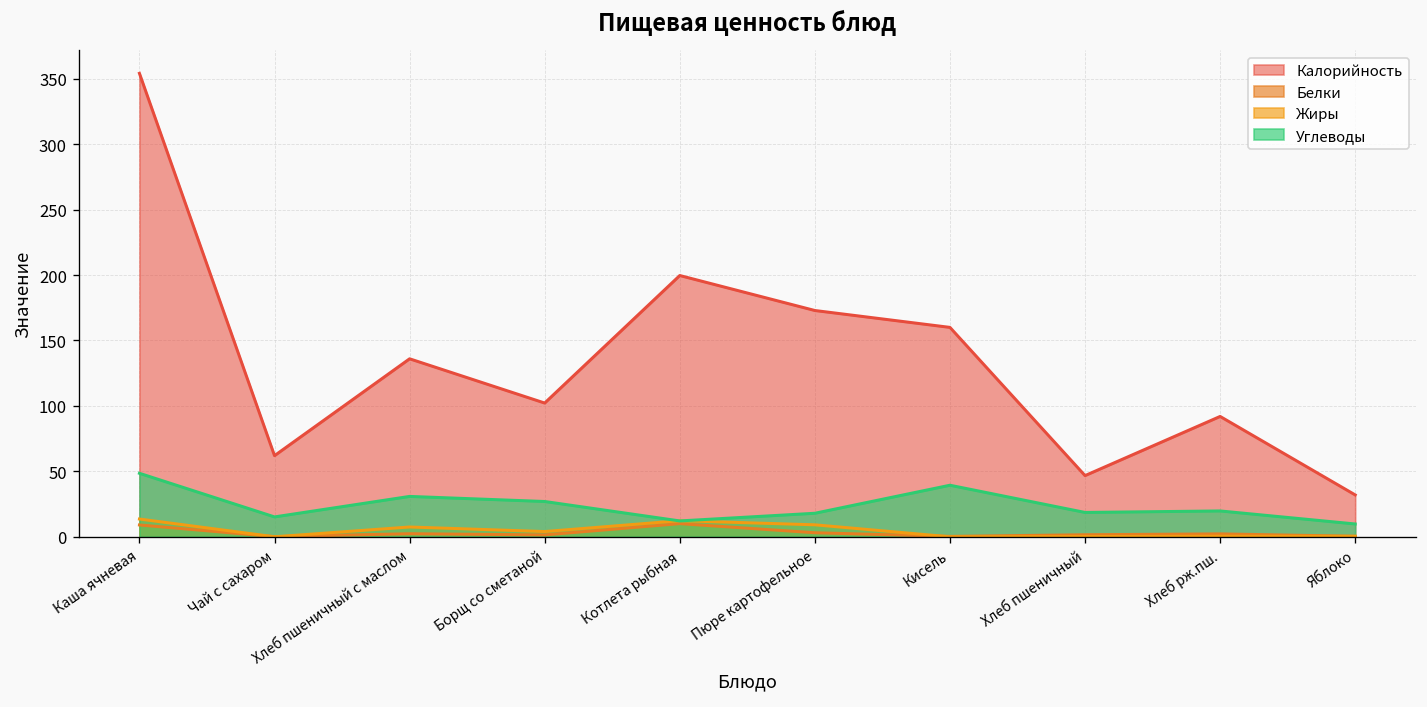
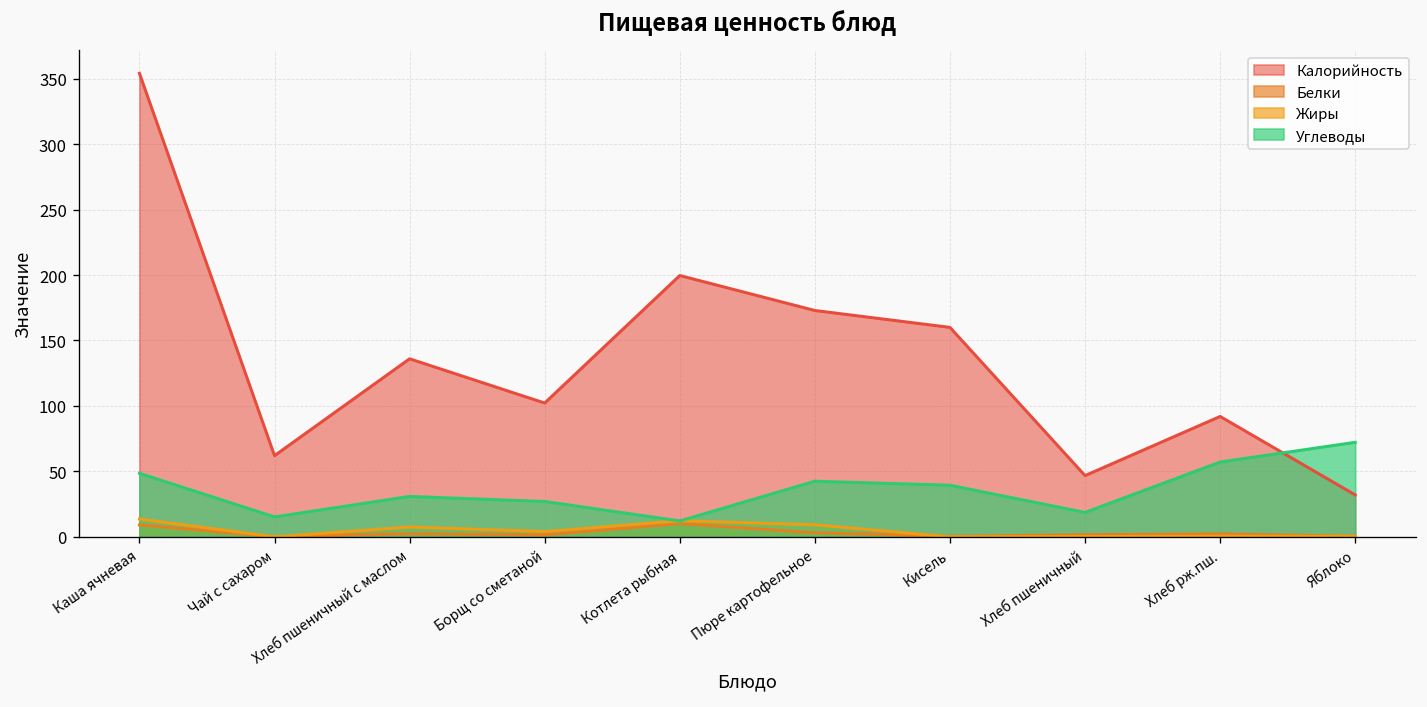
  {
    "Углеводы": {
      "Каша ячневая": 49,
      "Чай с сахаром": 15,
      "Хлеб пшеничный с маслом": 31,
      "Борщ со сметаной": 27,
-     "Пюре картофельное": 18,
+     "Пюре картофельное": 42,
      "Кисель": 39,
      "Хлеб пшеничный": 19,
-     "Хлеб рж.пш.": 20,
-     "Яблоко": 10
+     "Хлеб рж.пш.": 57,
+     "Яблоко": 72
    }
  }
